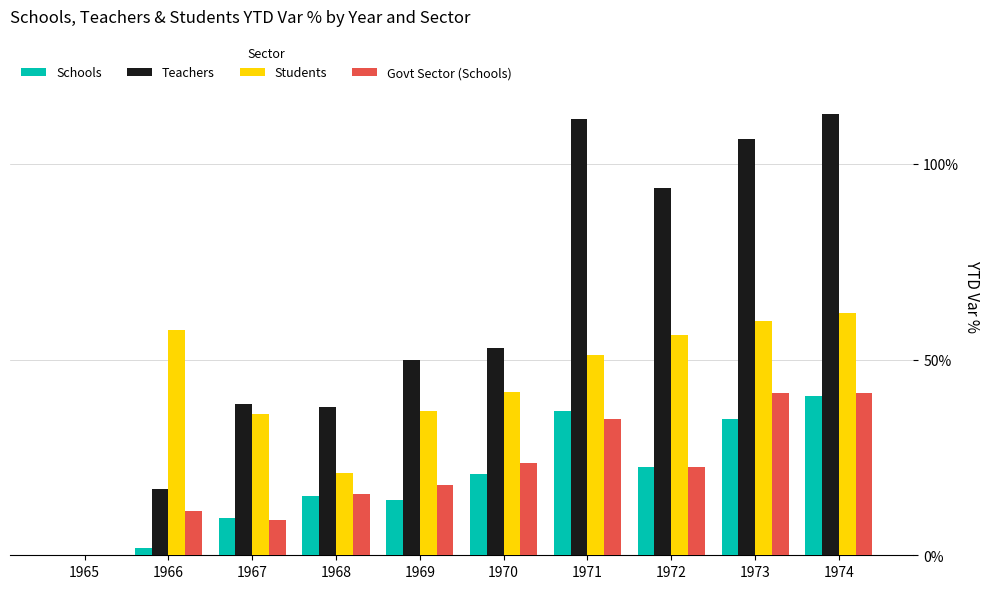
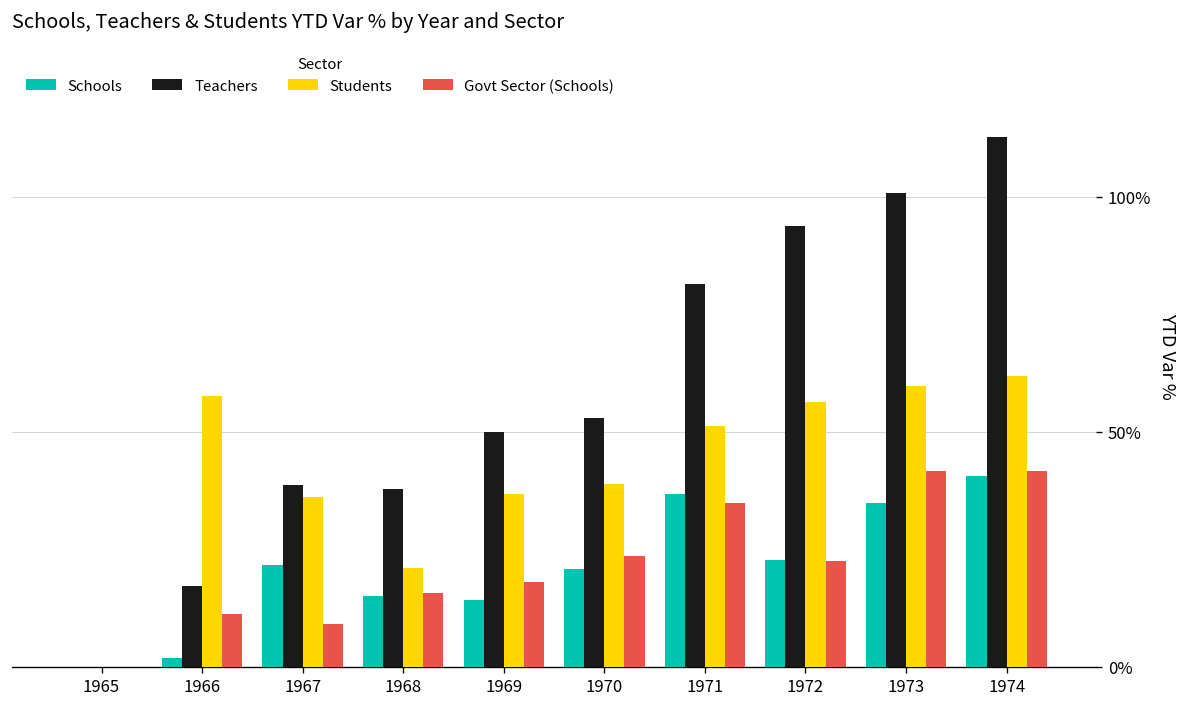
  {
    "Schools": {
      "1965": "0%",
      "1966": "2%",
-     "1967": "9%",
+     "1967": "22%",
      "1968": "15%",
      "1969": "14%",
      "1970": "21%",
      "1971": "37%",
      "1972": "23%",
      "1973": "35%",
      "1974": "41%"
    },
    "Teachers": {
      "1965": "0%",
      "1966": "17%",
      "1967": "39%",
      "1968": "38%",
      "1969": "50%",
      "1970": "53%",
-     "1971": "112%",
+     "1971": "81%",
      "1972": "94%",
-     "1973": "106%",
+     "1973": "101%",
      "1974": "113%"
    },
    "Students": {
      "1965": "0%",
      "1966": "58%",
      "1967": "36%",
      "1968": "21%",
      "1969": "37%",
-     "1970": "42%",
+     "1970": "39%",
      "1971": "51%",
      "1972": "56%",
      "1973": "60%",
      "1974": "62%"
    },
    "Govt Sector (Schools)": {
      "1965": "0%",
      "1966": "11%",
      "1967": "9%",
      "1968": "16%",
      "1969": "18%",
      "1970": "24%",
      "1971": "35%",
      "1972": "22%",
      "1973": "42%",
      "1974": "42%"
    }
  }
